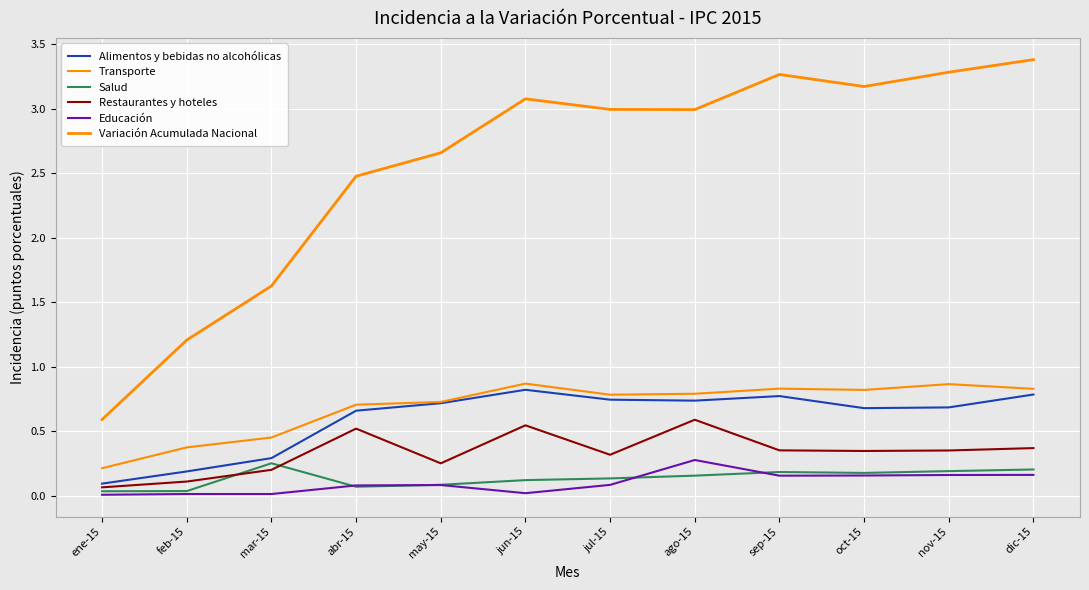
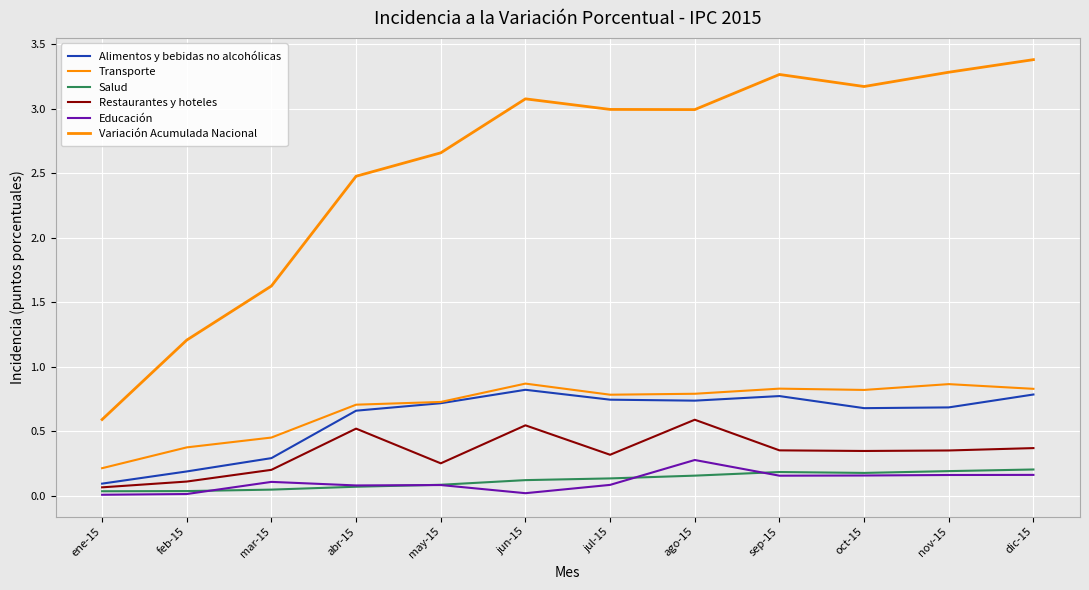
  {
    "Alimentos y bebidas no alcohólicas": {
      "ene-15": 0.09,
      "feb-15": 0.19,
      "mar-15": 0.29,
      "abr-15": 0.66,
      "jun-15": 0.82,
      "jul-15": 0.74,
      "ago-15": 0.74,
      "sep-15": 0.77,
      "oct-15": 0.68,
      "nov-15": 0.68,
      "dic-15": 0.78
    },
    "Salud": {
      "ene-15": 0.03,
      "feb-15": 0.04,
-     "mar-15": 0.25,
+     "mar-15": 0.05,
      "jun-15": 0.12,
      "jul-15": 0.13,
      "ago-15": 0.16,
      "sep-15": 0.18,
      "oct-15": 0.18,
      "nov-15": 0.19,
      "dic-15": 0.20
    },
    "Restaurantes y hoteles": {
      "ene-15": 0.06,
      "feb-15": 0.11,
      "mar-15": 0.20,
      "abr-15": 0.52,
      "may-15": 0.25,
      "jun-15": 0.55,
      "jul-15": 0.32,
      "ago-15": 0.59,
      "sep-15": 0.35,
      "oct-15": 0.35,
      "nov-15": 0.35,
      "dic-15": 0.37
    },
    "Educación": {
      "ene-15": 0.01,
      "feb-15": 0.01,
-     "mar-15": 0.01,
+     "mar-15": 0.11,
      "jun-15": 0.02,
      "jul-15": 0.08,
      "ago-15": 0.28,
      "sep-15": 0.16,
      "oct-15": 0.16,
      "nov-15": 0.16,
      "dic-15": 0.16
    }
  }
